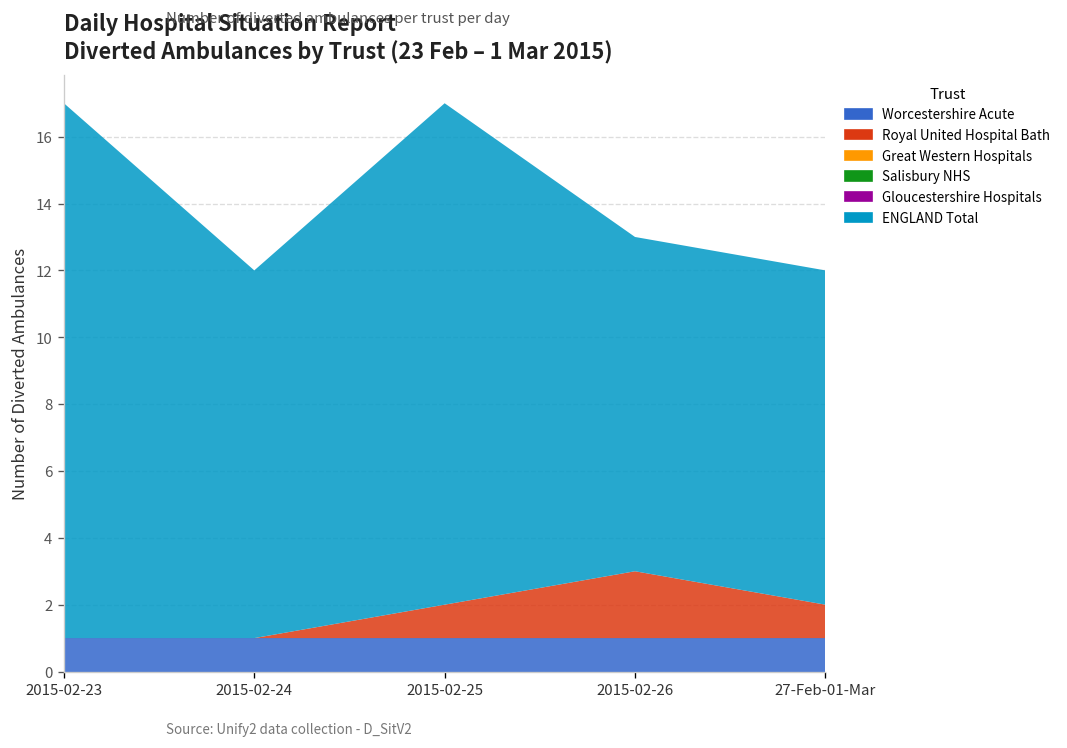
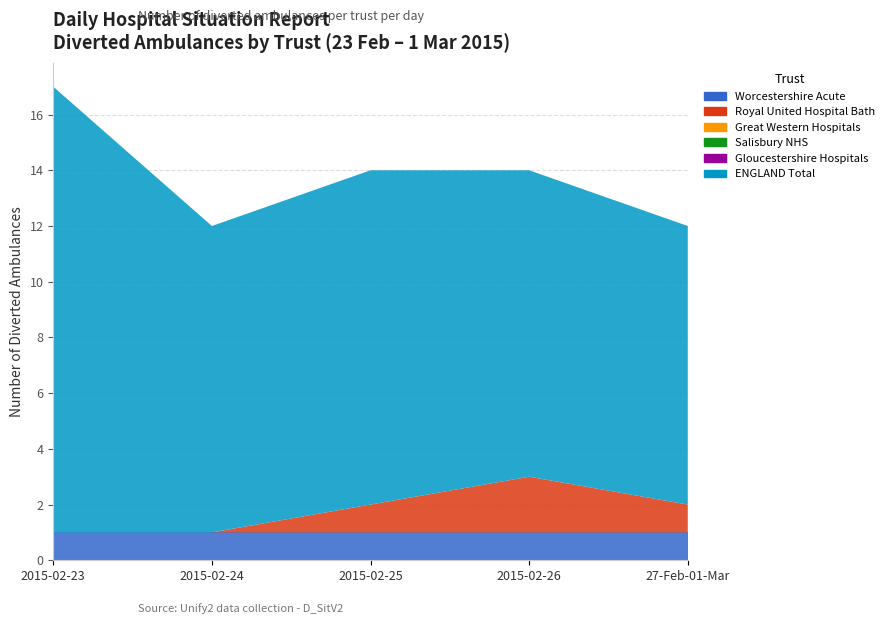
  {
    "Worcestershire Acute": {
      "2015-02-25": 1,
      "2015-02-26": 1,
      "27-Feb-01-Mar": 1
    },
    "ENGLAND Total": {
      "2015-02-23": 16,
      "2015-02-24": 11,
-     "2015-02-25": 15,
-     "2015-02-26": 10,
+     "2015-02-25": 12,
+     "2015-02-26": 11,
      "27-Feb-01-Mar": 10
    }
  }
